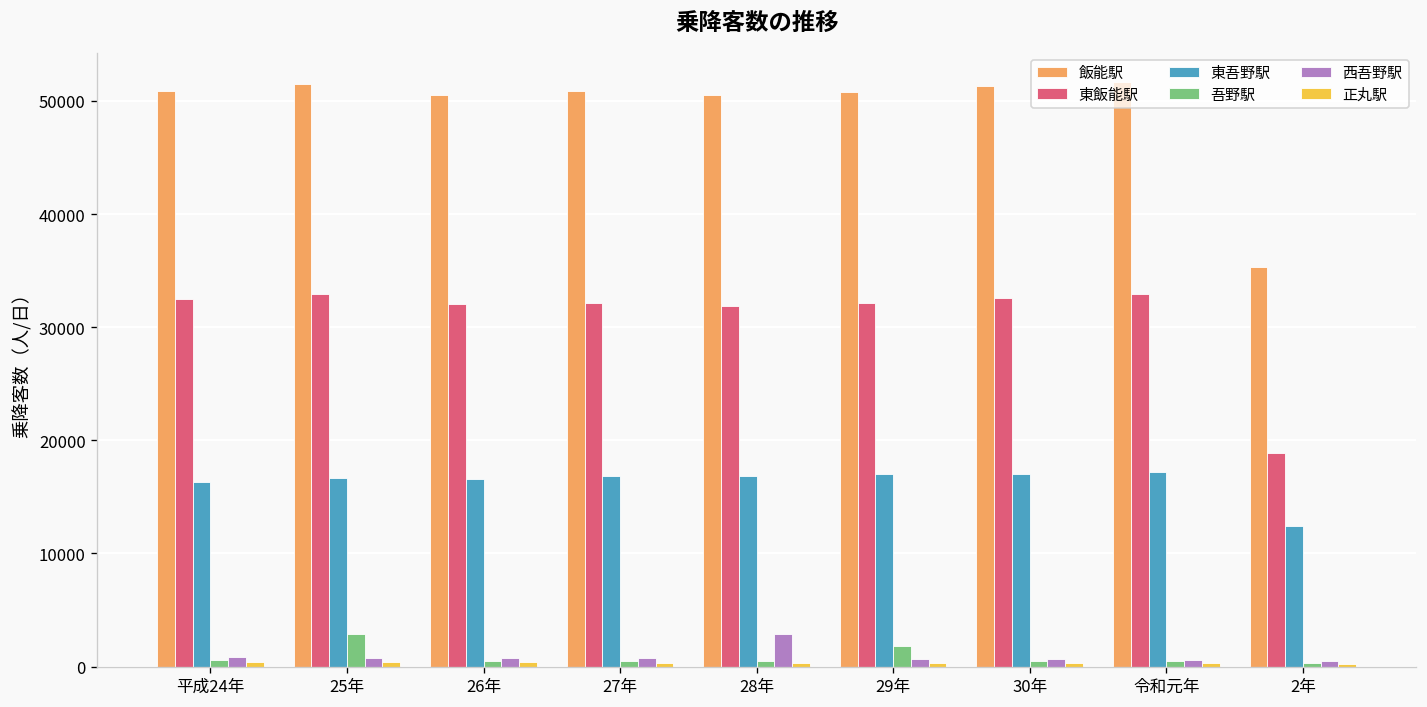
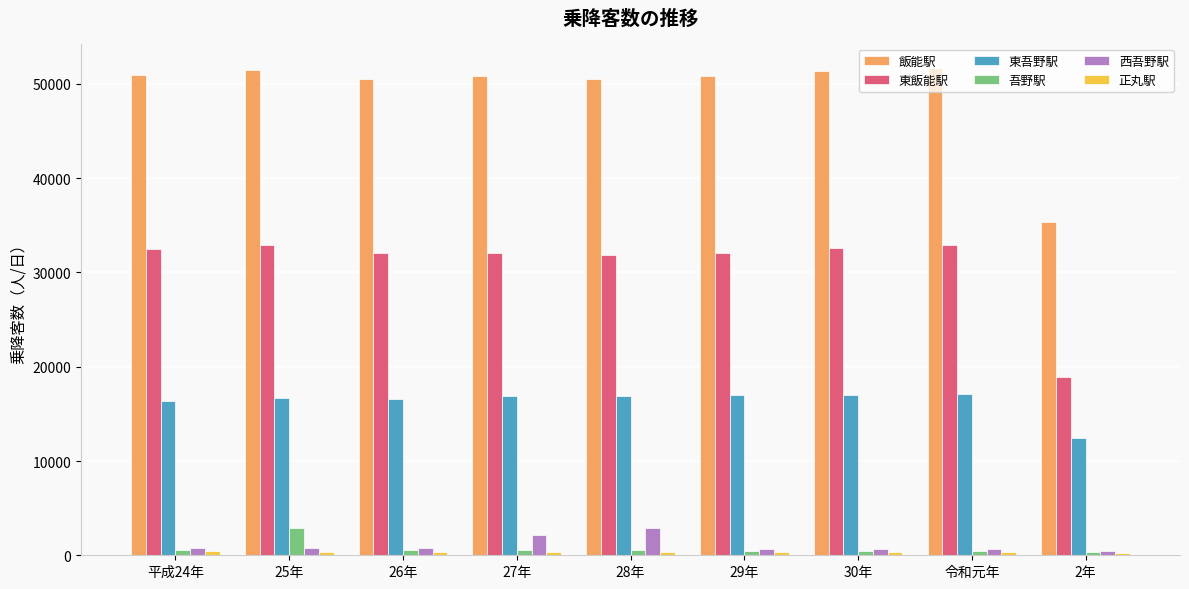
  {
    "東飯能駅": {
      "平成24年": 32000,
      "25年": 33000,
      "26年": 32000,
      "27年": 32000,
      "28年": 32000,
      "29年": 32000,
      "30年": 33000,
      "令和元年": 33000,
      "2年": 19000
    },
    "東吾野駅": {
      "平成24年": 16000,
      "25年": 17000,
      "26年": 17000,
      "27年": 17000,
      "28年": 17000,
      "29年": 17000,
      "30年": 17000,
      "令和元年": 17000,
      "2年": 12000
    },
    "吾野駅": {
      "平成24年": 1000,
      "25年": 3000,
      "26年": 1000,
      "27年": 1000,
      "28年": 1000,
-     "29年": 2000,
+     "29年": 0,
      "30年": 0,
      "令和元年": 0,
      "2年": 0
    },
    "西吾野駅": {
      "平成24年": 1000,
      "25年": 1000,
      "26年": 1000,
-     "27年": 1000,
+     "27年": 2000,
      "28年": 3000,
      "29年": 1000,
      "30年": 1000,
      "令和元年": 1000,
      "2年": 0
    }
  }
